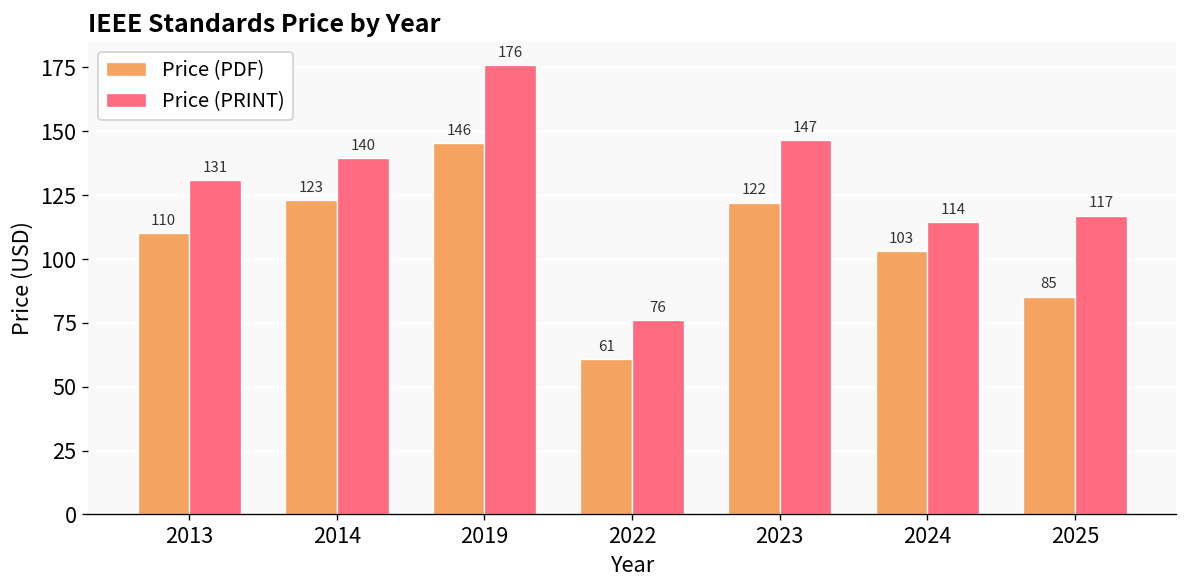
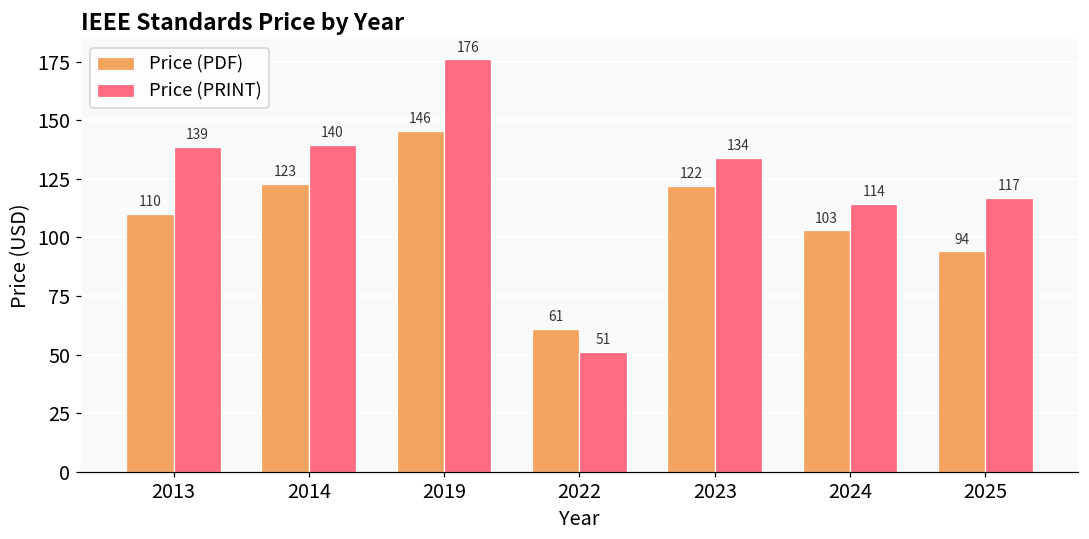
  {
    "Price (PDF)": {
      "2013": 110,
      "2014": 123,
      "2019": 146,
      "2022": 61,
      "2023": 122,
      "2024": 103,
-     "2025": 85
+     "2025": 94
    },
    "Price (PRINT)": {
-     "2013": 131,
+     "2013": 139,
      "2014": 140,
      "2019": 176,
-     "2022": 76,
-     "2023": 147,
+     "2022": 51,
+     "2023": 134,
      "2024": 114,
      "2025": 117
    }
  }
